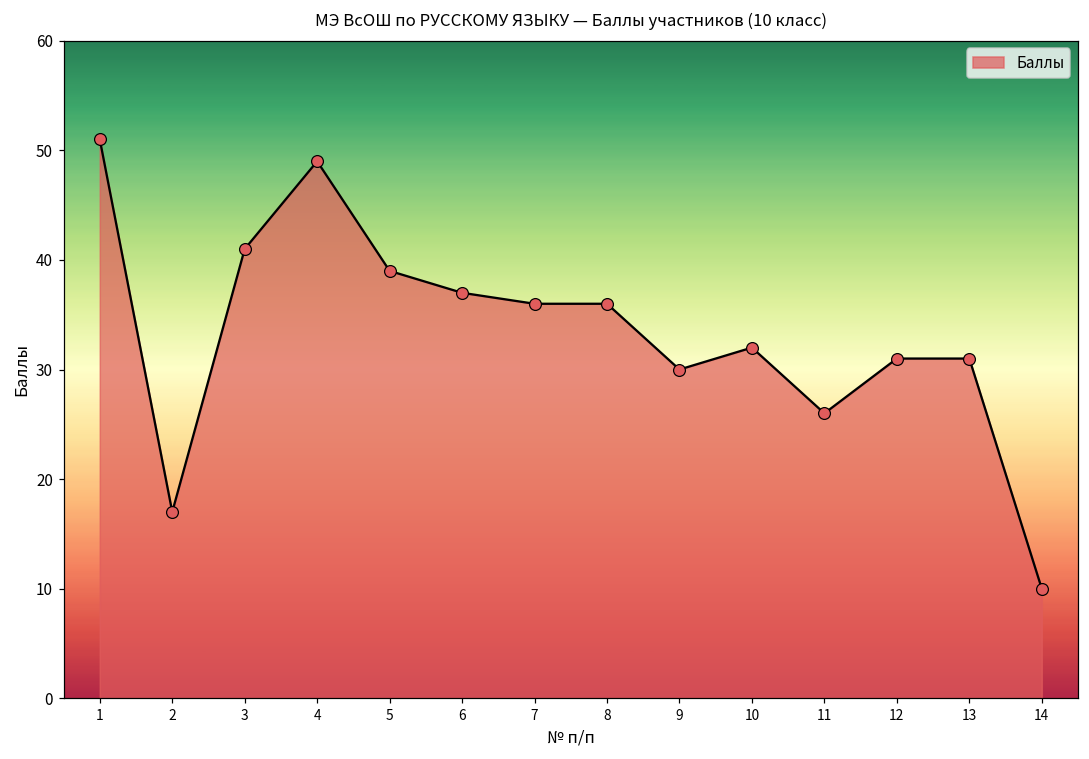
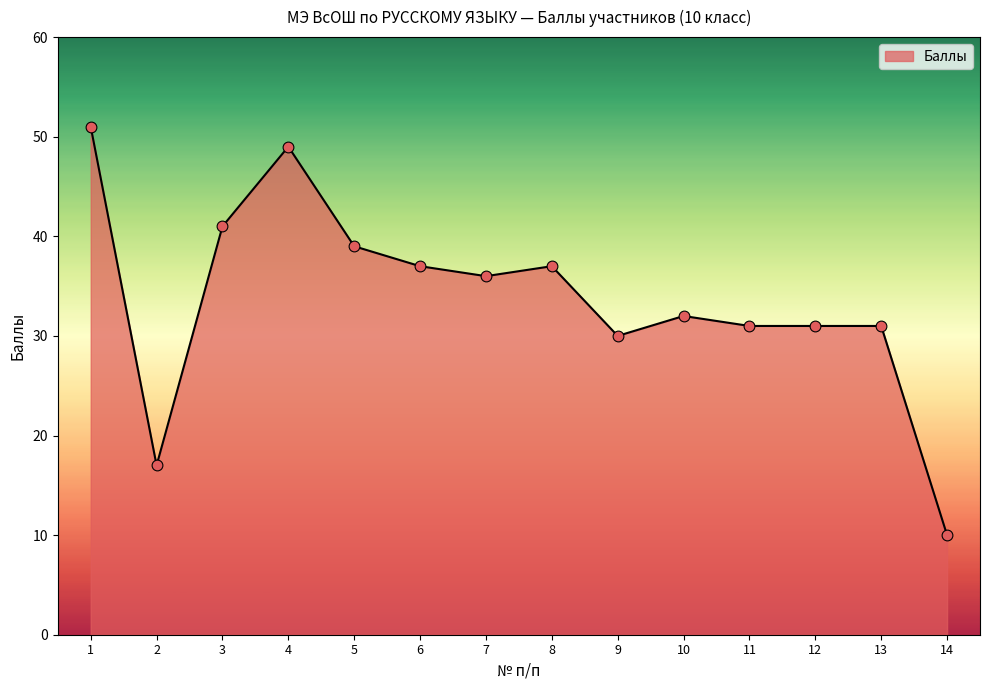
  {
    "1": 51,
    "2": 17,
    "3": 41,
    "4": 49,
    "5": 39,
    "6": 37,
    "7": 36,
-   "8": 36,
+   "8": 37,
    "9": 30,
    "10": 32,
-   "11": 26,
+   "11": 31,
    "12": 31,
    "13": 31,
    "14": 10
  }
